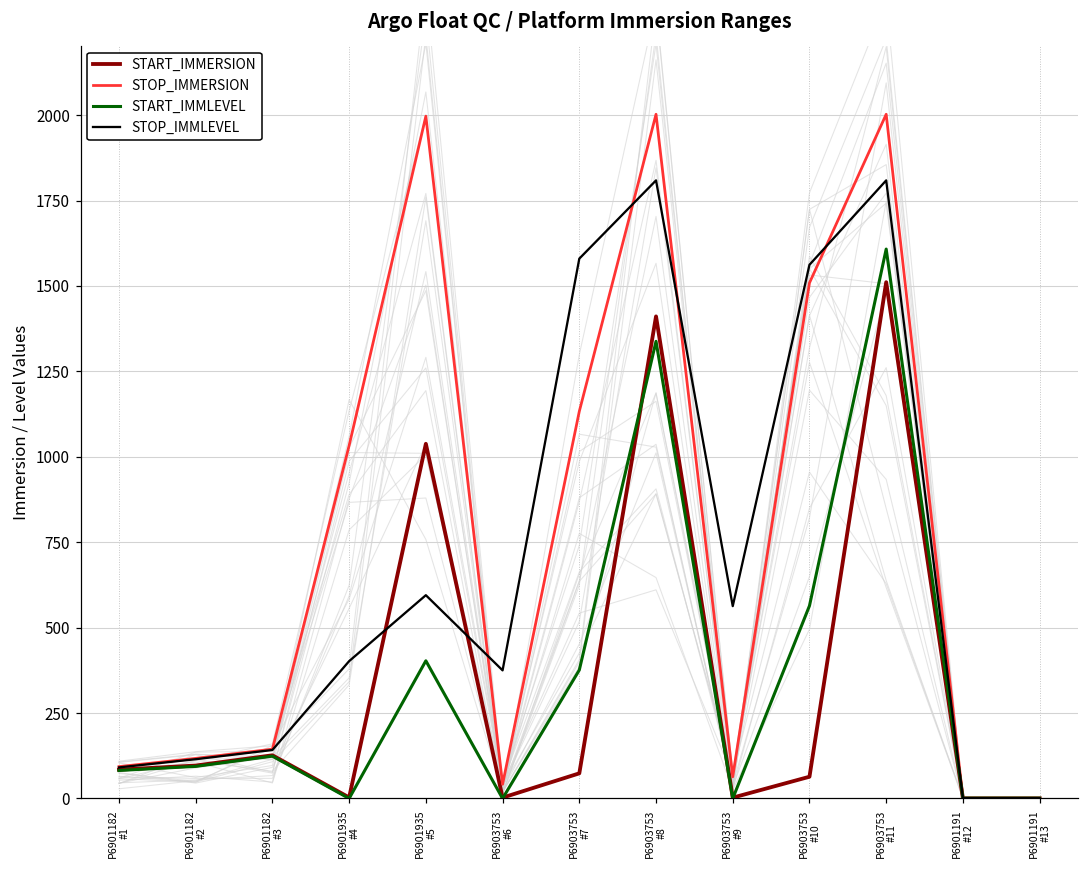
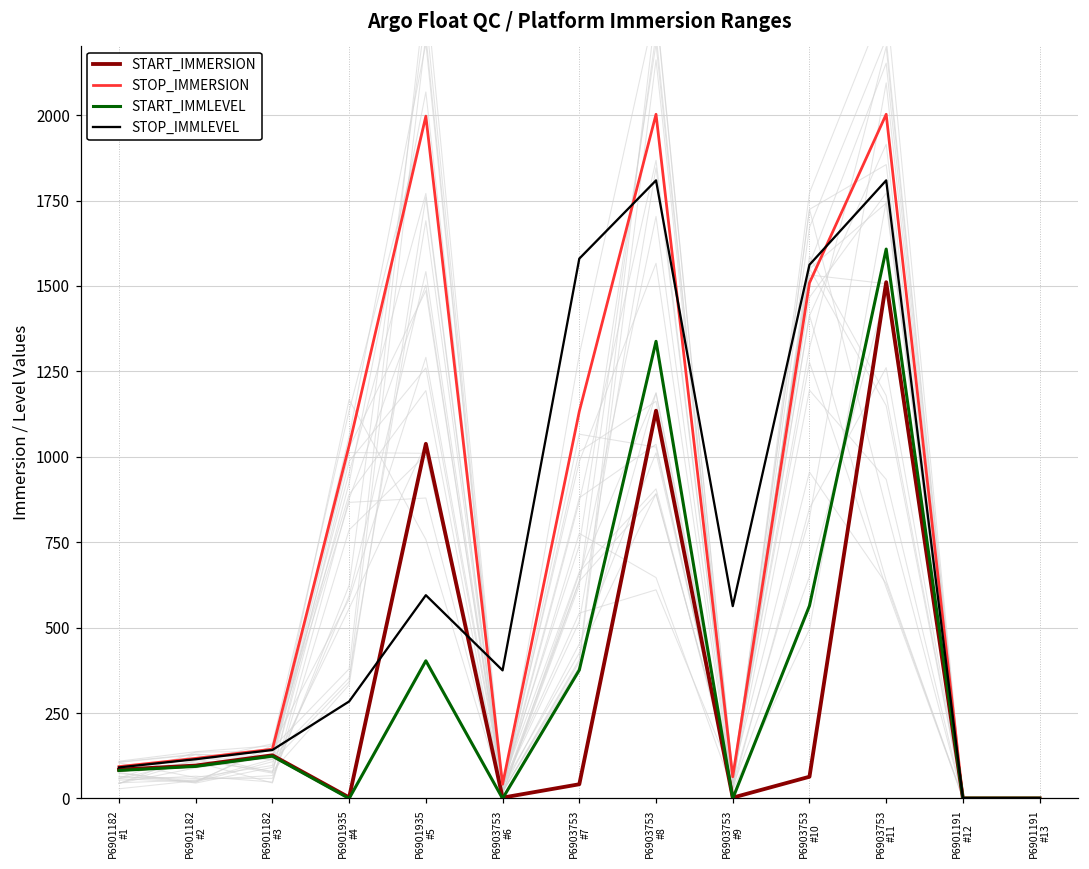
  {
    "START_IMMERSION": {
-     "P6903753 #7": 70,
-     "P6903753 #8": 1410,
+     "P6903753 #7": 40,
+     "P6903753 #8": 1140,
      "P6903753 #10": 60
    },
    "STOP_IMMERSION": {
      "P6903753 #7": 1130,
      "P6903753 #8": 2000,
      "P6903753 #10": 1510,
      "P6903753 #11": 2000
    },
    "START_IMMLEVEL": {
      "P6901935 #5": 400,
      "P6903753 #7": 380,
      "P6903753 #8": 1340,
      "P6903753 #10": 560,
      "P6903753 #11": 1610
    },
    "STOP_IMMLEVEL": {
-     "P6901935 #4": 400,
+     "P6901935 #4": 280,
      "P6901935 #5": 600,
      "P6903753 #6": 380,
      "P6903753 #7": 1580,
      "P6903753 #8": 1810,
      "P6903753 #9": 560,
      "P6903753 #11": 1810
    }
  }
